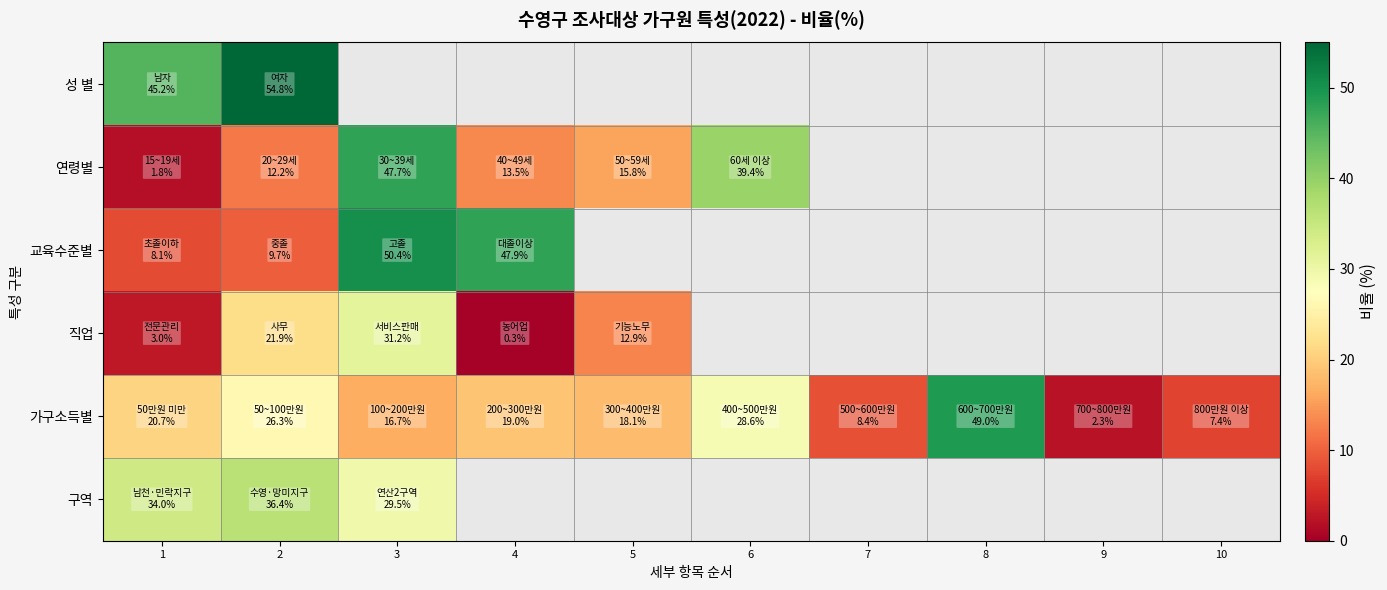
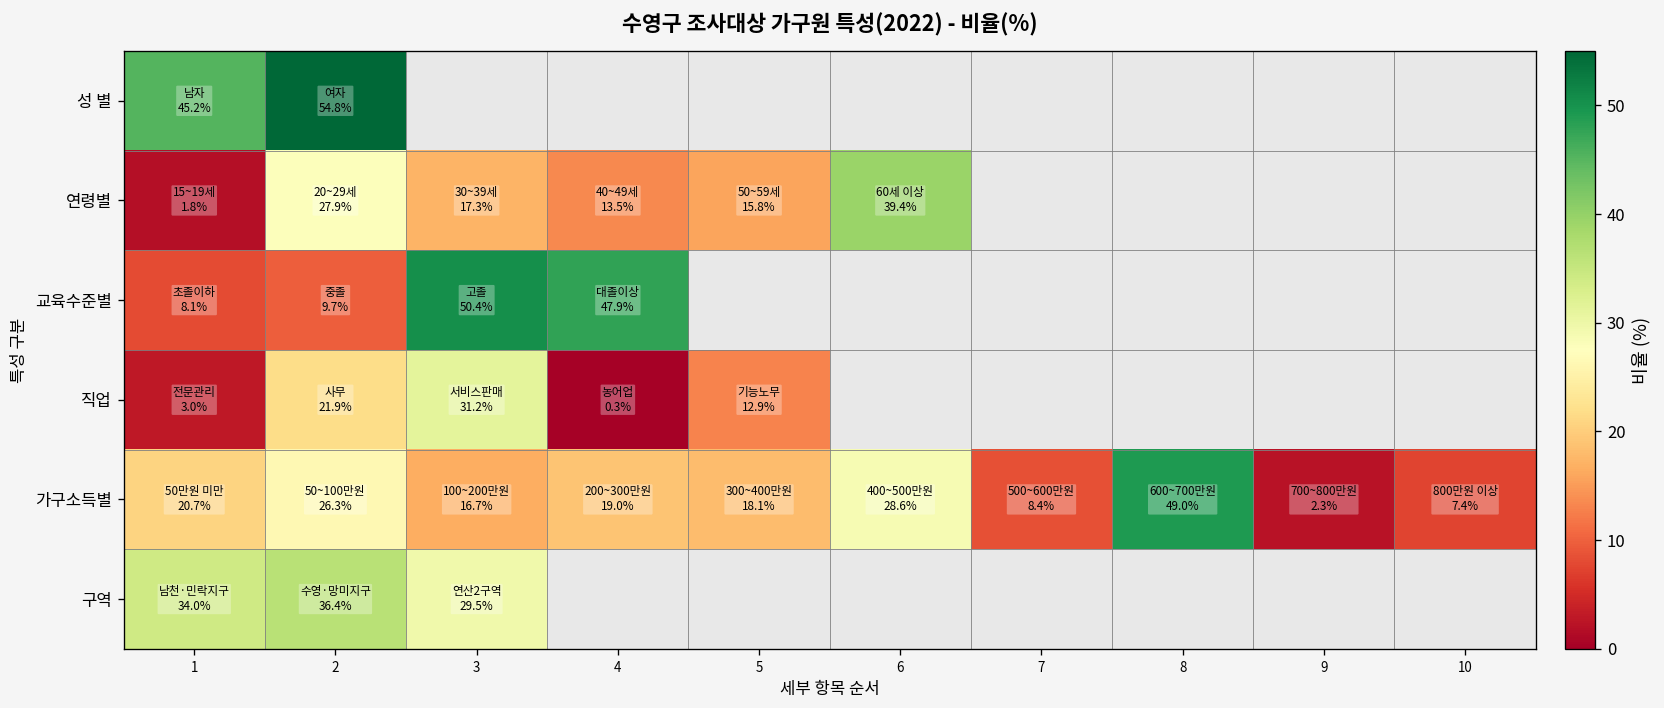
  {
    "연령별": {
-     "2": "12.2%",
-     "3": "47.7%"
+     "2": "27.9%",
+     "3": "17.3%"
    }
  }
